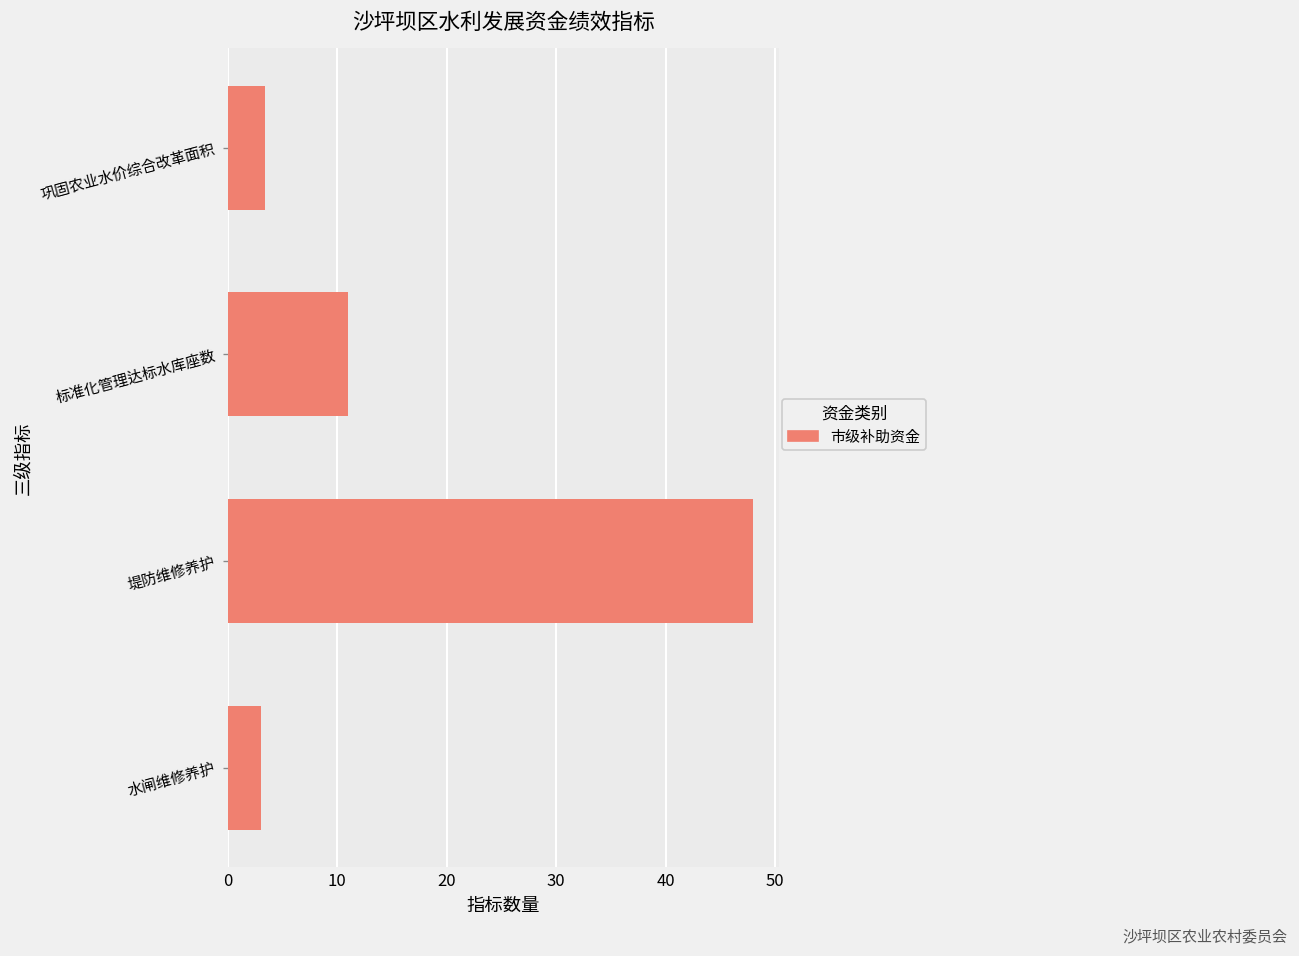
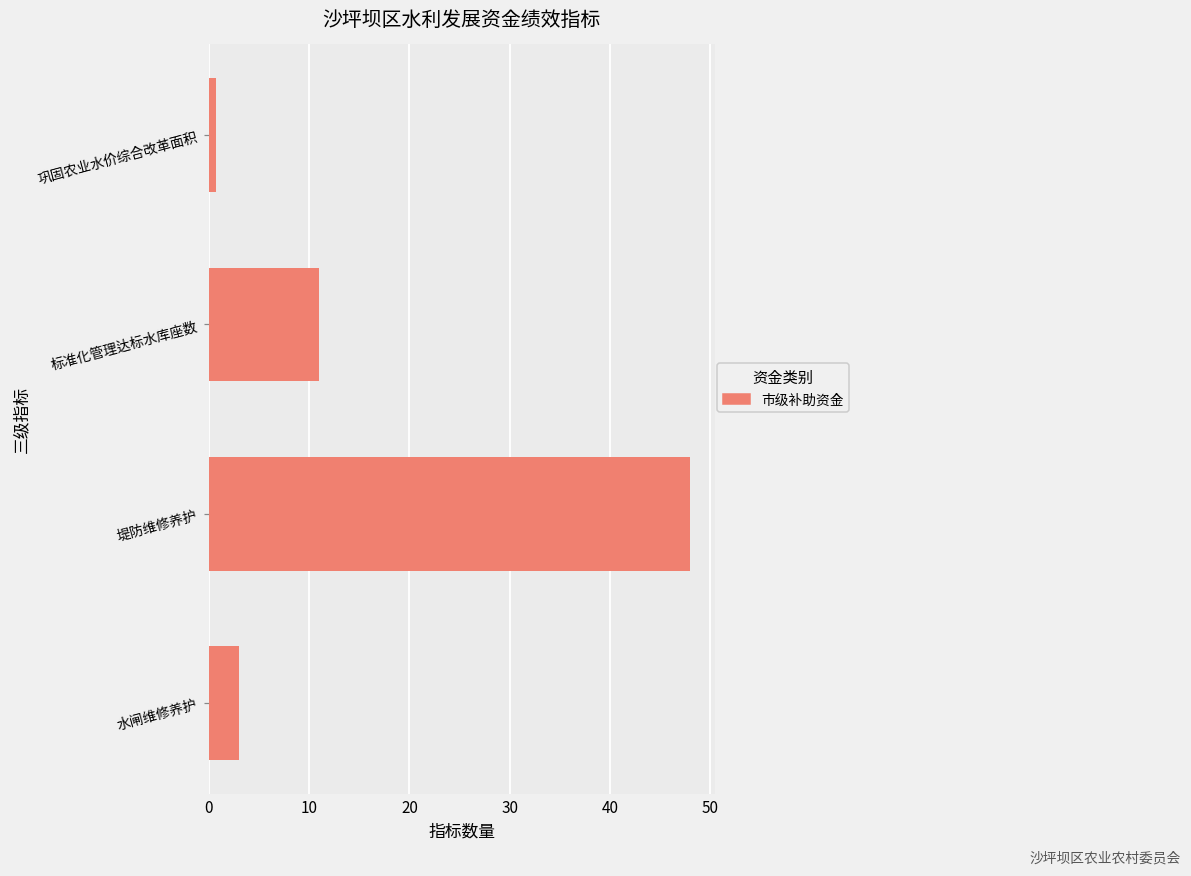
  {
-   "巩固农业水价综合改革面积": 3,
+   "巩固农业水价综合改革面积": 1,
    "标准化管理达标水库座数": 11,
    "堤防维修养护": 48,
    "水闸维修养护": 3
  }
